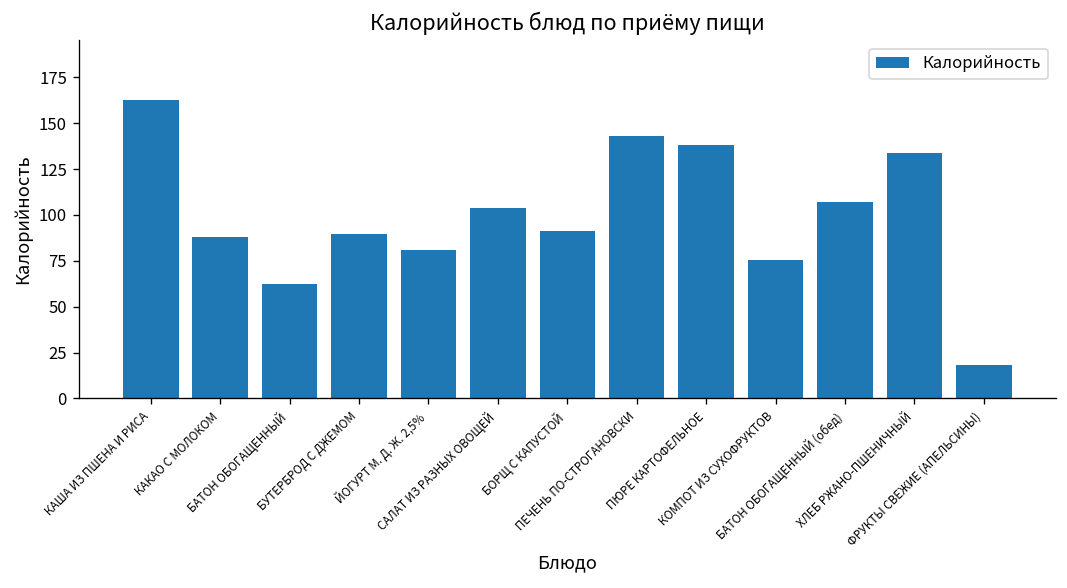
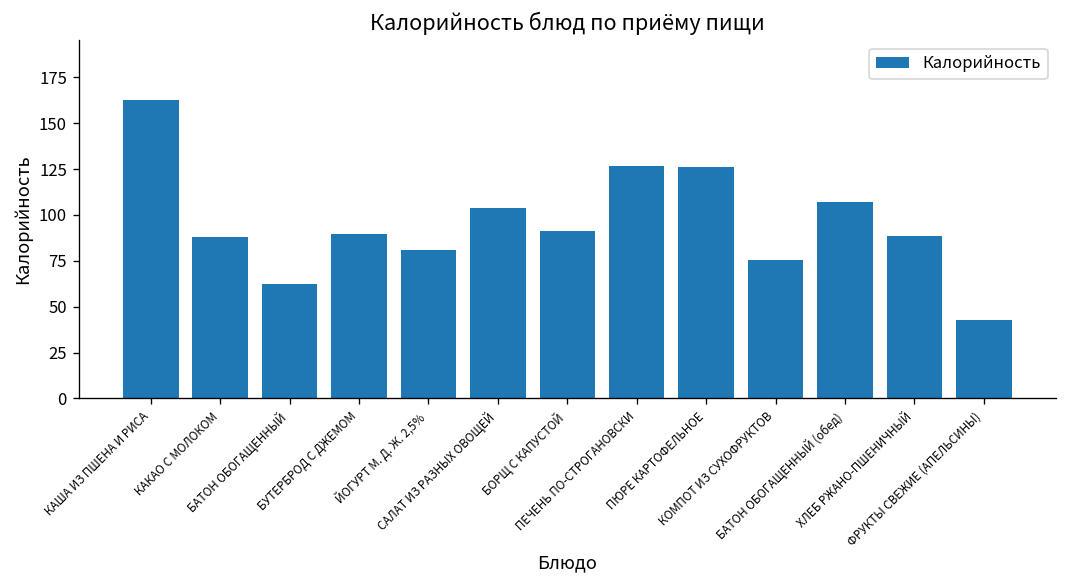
  {
    "КАША ИЗ ПШЕНА И РИСА": 163,
    "КАКАО С МОЛОКОМ": 88,
    "БАТОН ОБОГАЩЕННЫЙ": 62,
    "БУТЕРБРОД С ДЖЕМОМ": 90,
    "ЙОГУРТ М. Д. Ж. 2,5%": 81,
    "САЛАТ ИЗ РАЗНЫХ ОВОЩЕЙ": 104,
    "БОРЩ С КАПУСТОЙ": 91,
-   "ПЕЧЕНЬ ПО-СТРОГАНОВСКИ": 143,
-   "ПЮРЕ КАРТОФЕЛЬНОЕ": 138,
+   "ПЕЧЕНЬ ПО-СТРОГАНОВСКИ": 127,
+   "ПЮРЕ КАРТОФЕЛЬНОЕ": 126,
    "КОМПОТ ИЗ СУХОФРУКТОВ": 76,
    "БАТОН ОБОГАЩЕННЫЙ (обед)": 107,
-   "ХЛЕБ РЖАНО-ПШЕНИЧНЫЙ": 134,
-   "ФРУКТЫ СВЕЖИЕ (АПЕЛЬСИНЫ)": 18
+   "ХЛЕБ РЖАНО-ПШЕНИЧНЫЙ": 88,
+   "ФРУКТЫ СВЕЖИЕ (АПЕЛЬСИНЫ)": 43
  }
